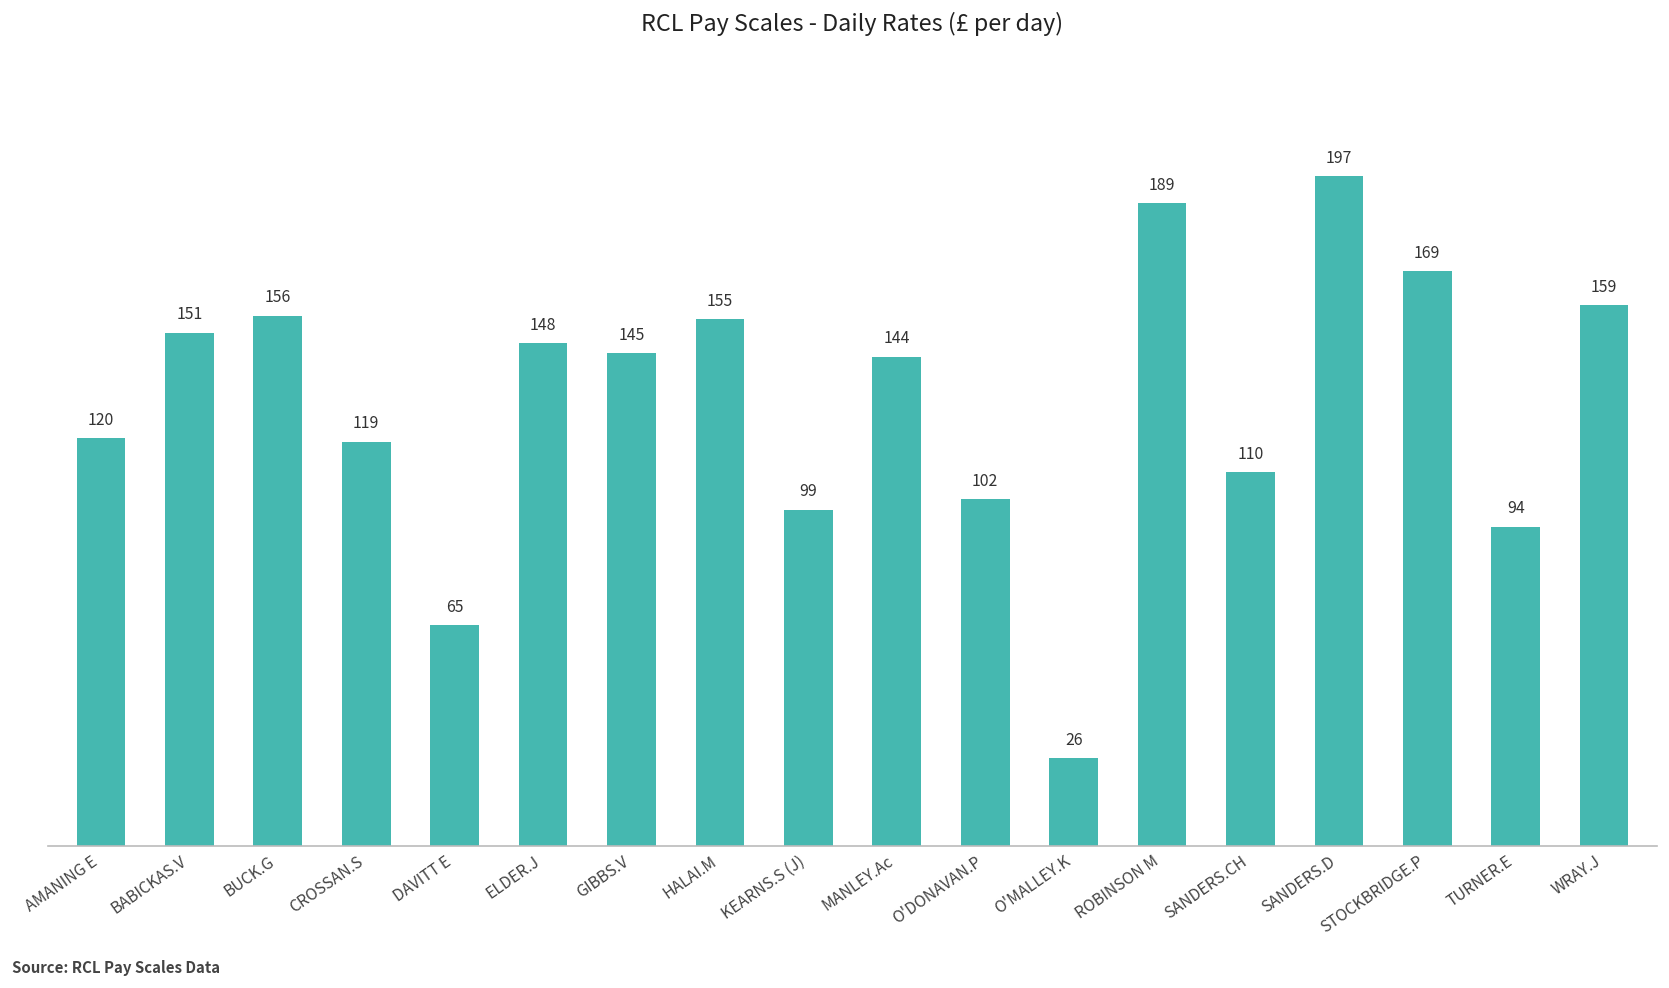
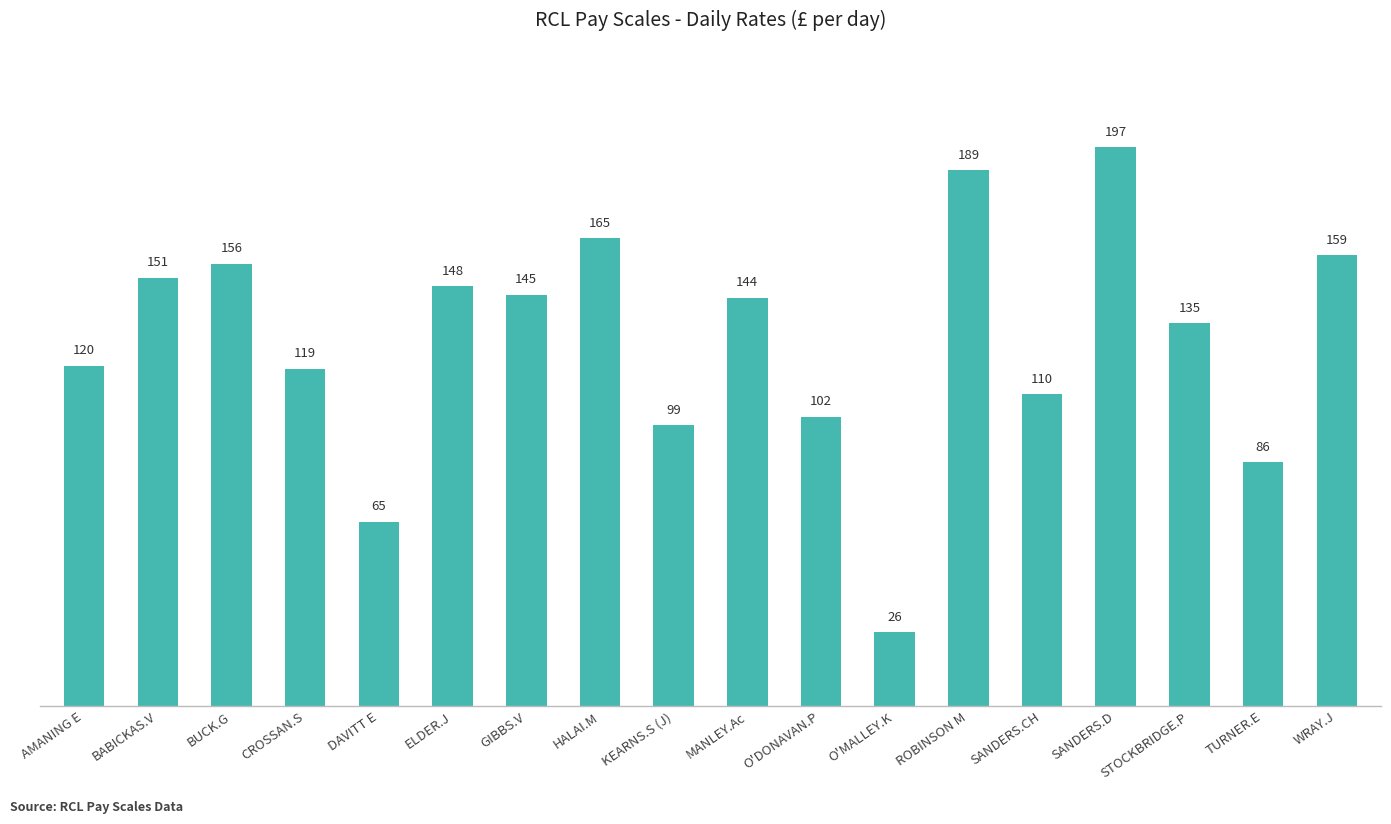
  {
    "AMANING E": 120,
    "BABICKAS.V": 151,
    "BUCK.G": 156,
    "CROSSAN.S": 119,
    "DAVITT E": 65,
    "ELDER.J": 148,
    "GIBBS.V": 145,
-   "HALAI.M": 155,
+   "HALAI.M": 165,
    "KEARNS.S (J)": 99,
    "MANLEY.Ac": 144,
    "O'DONAVAN.P": 102,
    "O'MALLEY.K": 26,
    "ROBINSON M": 189,
    "SANDERS.CH": 110,
    "SANDERS.D": 197,
-   "STOCKBRIDGE.P": 169,
-   "TURNER.E": 94,
+   "STOCKBRIDGE.P": 135,
+   "TURNER.E": 86,
    "WRAY.J": 159
  }
